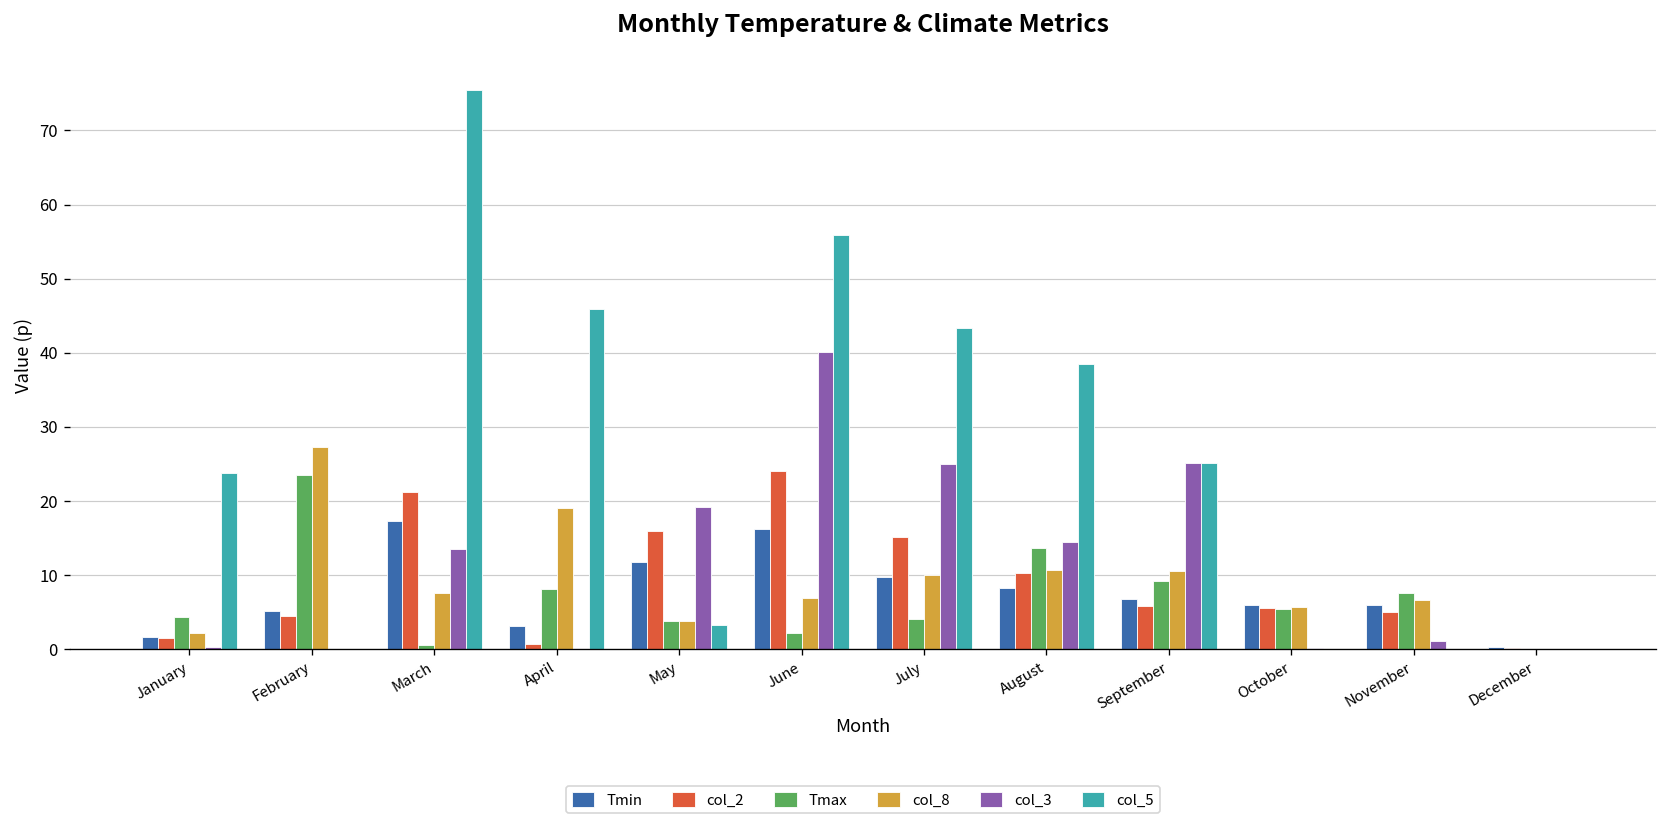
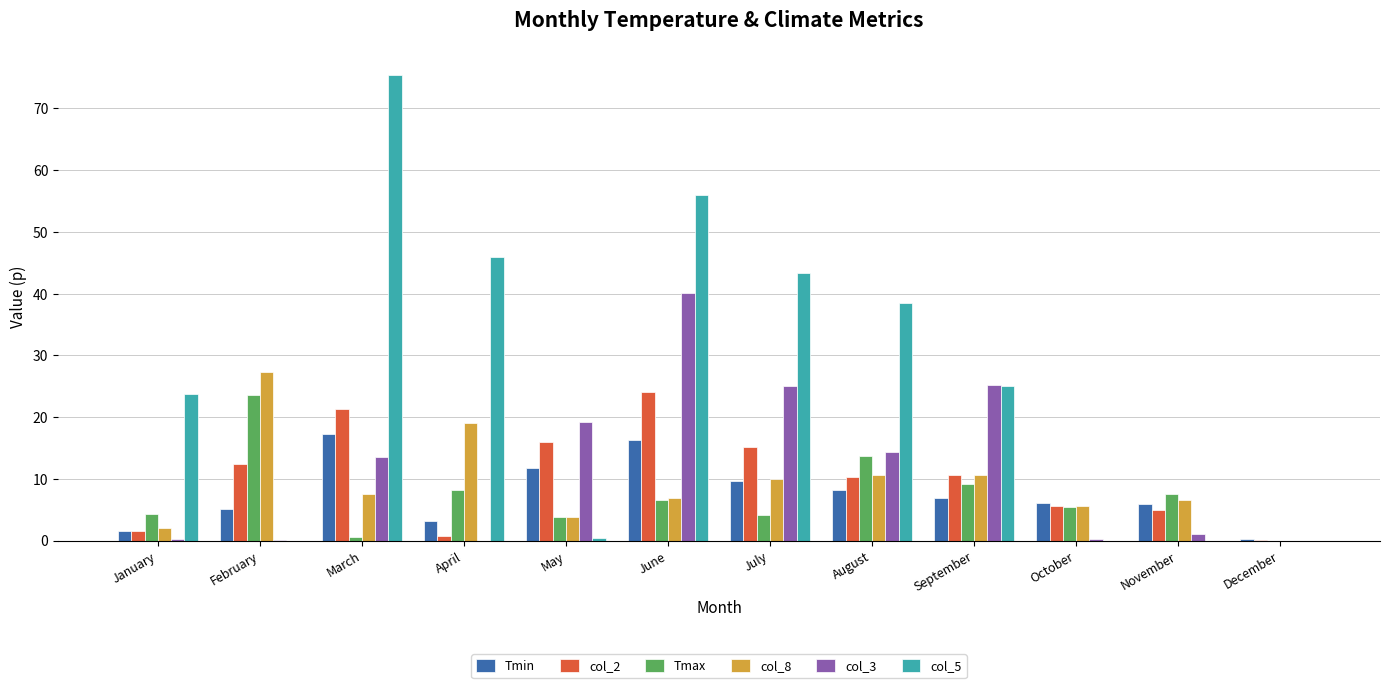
  {
    "Tmin": {
      "January": 2,
      "February": 5,
      "March": 17,
      "April": 3,
      "May": 12,
      "June": 16,
      "July": 10,
      "August": 8,
      "September": 7,
      "October": 6,
      "November": 6
    },
    "col_2": {
      "January": 1,
-     "February": 4,
+     "February": 12,
      "March": 21,
      "April": 1,
      "May": 16,
      "June": 24,
      "July": 15,
      "August": 10,
-     "September": 6,
+     "September": 11,
      "October": 6,
      "November": 5
    },
    "Tmax": {
      "January": 4,
      "February": 24,
      "March": 1,
      "April": 8,
      "May": 4,
-     "June": 2,
+     "June": 7,
      "July": 4,
      "August": 14,
      "September": 9,
      "October": 5,
      "November": 8,
      "December": 0
    },
    "col_8": {
      "January": 2,
      "February": 27,
      "March": 8,
      "April": 19,
      "May": 4,
      "June": 7,
      "July": 10,
      "August": 11,
      "September": 11,
      "October": 6,
      "November": 7,
      "December": 0
    },
    "col_3": {
      "March": 14,
      "April": 0,
      "May": 19,
      "June": 40,
      "July": 25,
      "August": 14,
      "September": 25,
      "November": 1,
      "December": 0
    },
    "col_5": {
      "January": 24,
      "February": 0,
      "March": 75,
      "April": 46,
-     "May": 3,
+     "May": 0,
      "June": 56,
      "July": 43,
      "August": 38,
      "September": 25,
      "October": 0,
      "November": 0,
      "December": 0
    }
  }
